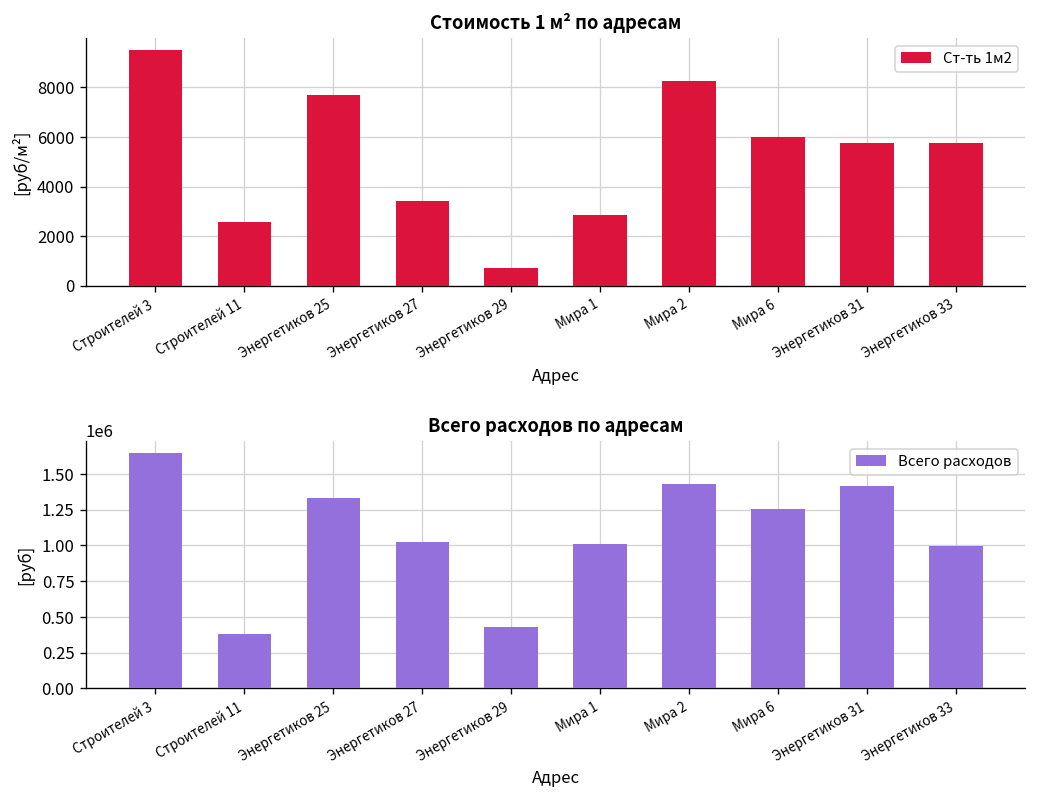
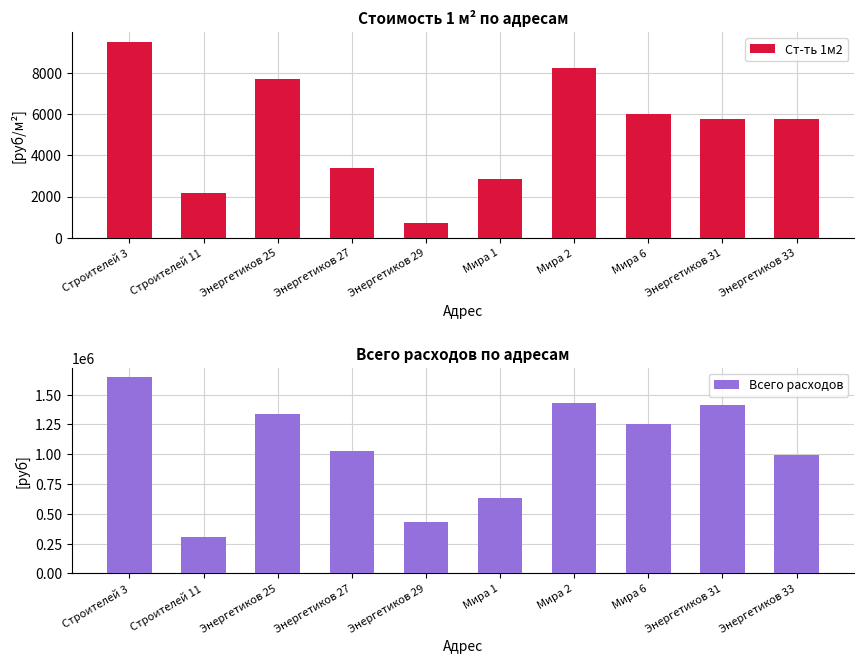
  {
    "Стоимость 1 м² по адресам": {
      "Строителей 3": 9500,
-     "Строителей 11": 2600,
+     "Строителей 11": 2200,
      "Энергетиков 25": 7700,
      "Энергетиков 27": 3400,
      "Энергетиков 29": 700,
      "Мира 1": 2800,
      "Мира 2": 8200,
      "Мира 6": 6000,
      "Энергетиков 31": 5700,
      "Энергетиков 33": 5800
    },
    "Всего расходов по адресам": {
      "Строителей 3": 1650000,
-     "Строителей 11": 380000,
+     "Строителей 11": 310000,
      "Энергетиков 25": 1330000,
      "Энергетиков 27": 1030000,
      "Энергетиков 29": 430000,
-     "Мира 1": 1010000,
+     "Мира 1": 630000,
      "Мира 2": 1430000,
      "Мира 6": 1250000,
      "Энергетиков 31": 1420000,
      "Энергетиков 33": 1000000
    }
  }
